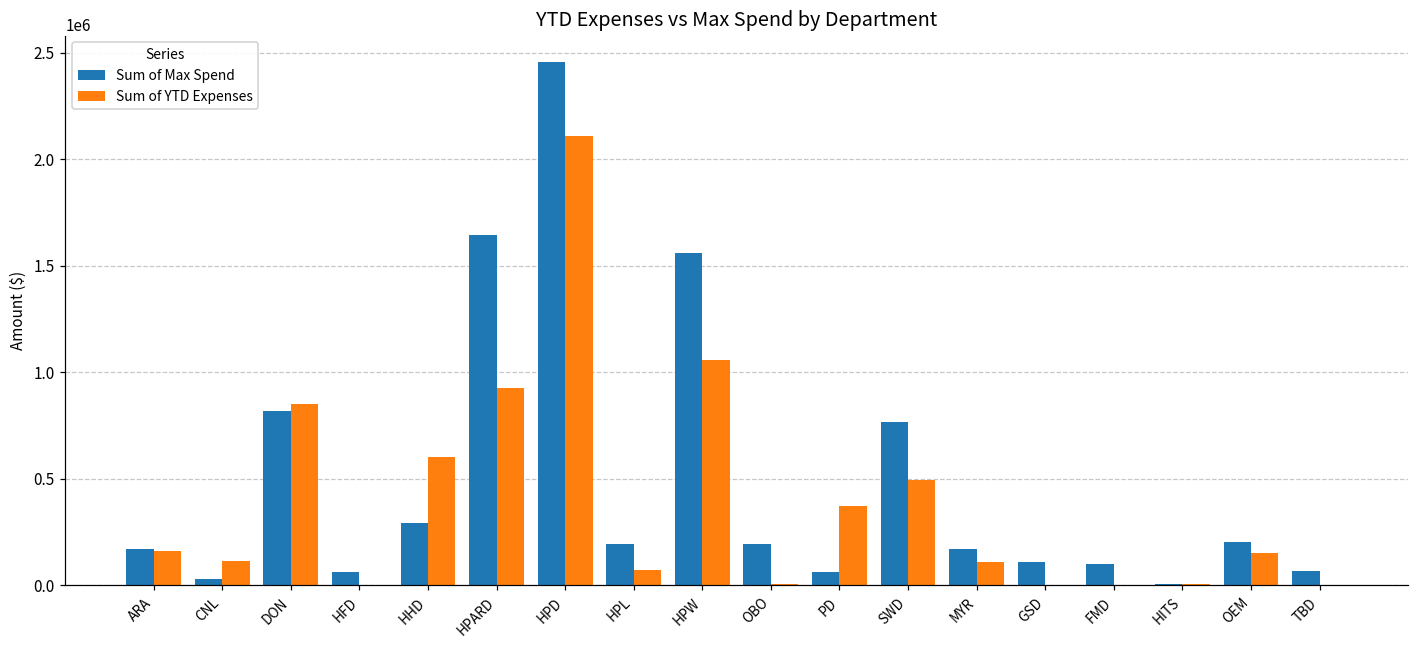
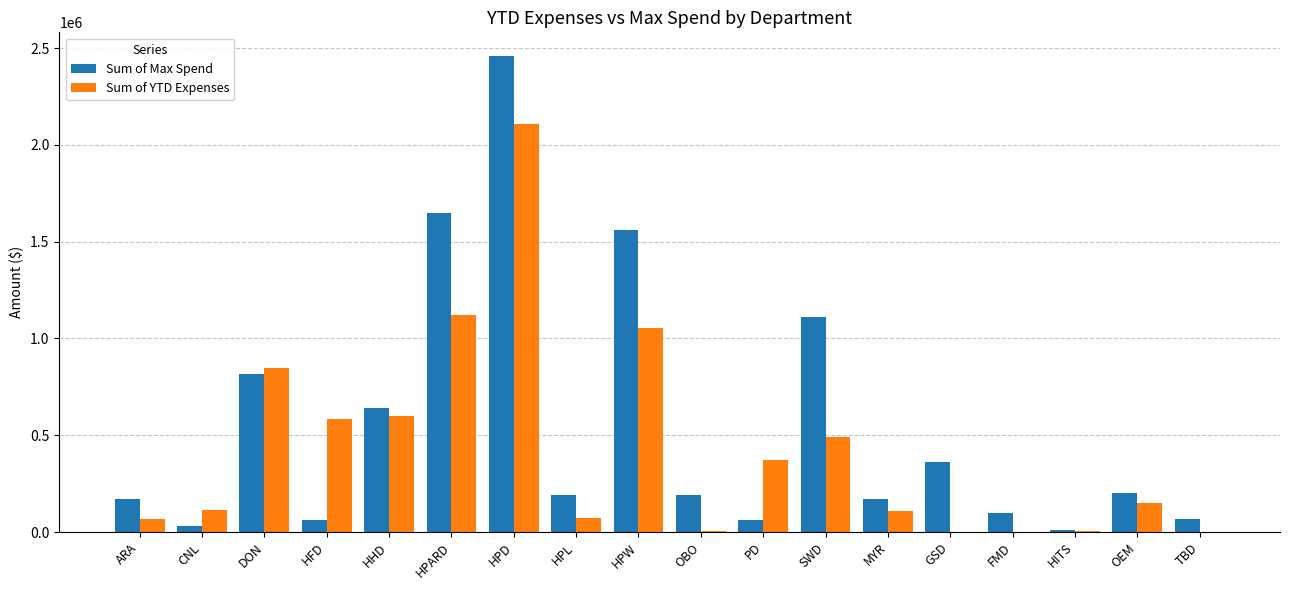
  {
    "Sum of Max Spend": {
      "ARA": 170000,
      "CNL": 30000,
      "DON": 820000,
      "HFD": 60000,
-     "HHD": 290000,
+     "HHD": 640000,
      "HPARD": 1650000,
      "HPD": 2460000,
      "HPL": 190000,
      "HPW": 1560000,
      "OBO": 190000,
      "PD": 60000,
-     "SWD": 770000,
+     "SWD": 1110000,
      "MYR": 170000,
-     "GSD": 110000,
+     "GSD": 360000,
      "FMD": 100000,
      "OEM": 200000,
      "TBD": 70000
    },
    "Sum of YTD Expenses": {
-     "ARA": 160000,
+     "ARA": 70000,
      "CNL": 110000,
      "DON": 850000,
-     "HFD": 0,
+     "HFD": 580000,
      "HHD": 600000,
-     "HPARD": 930000,
+     "HPARD": 1120000,
      "HPD": 2110000,
      "HPL": 70000,
      "HPW": 1060000,
      "PD": 370000,
      "SWD": 490000,
      "MYR": 110000,
      "GSD": 0,
      "FMD": 0,
      "OEM": 150000,
      "TBD": 0
    }
  }
